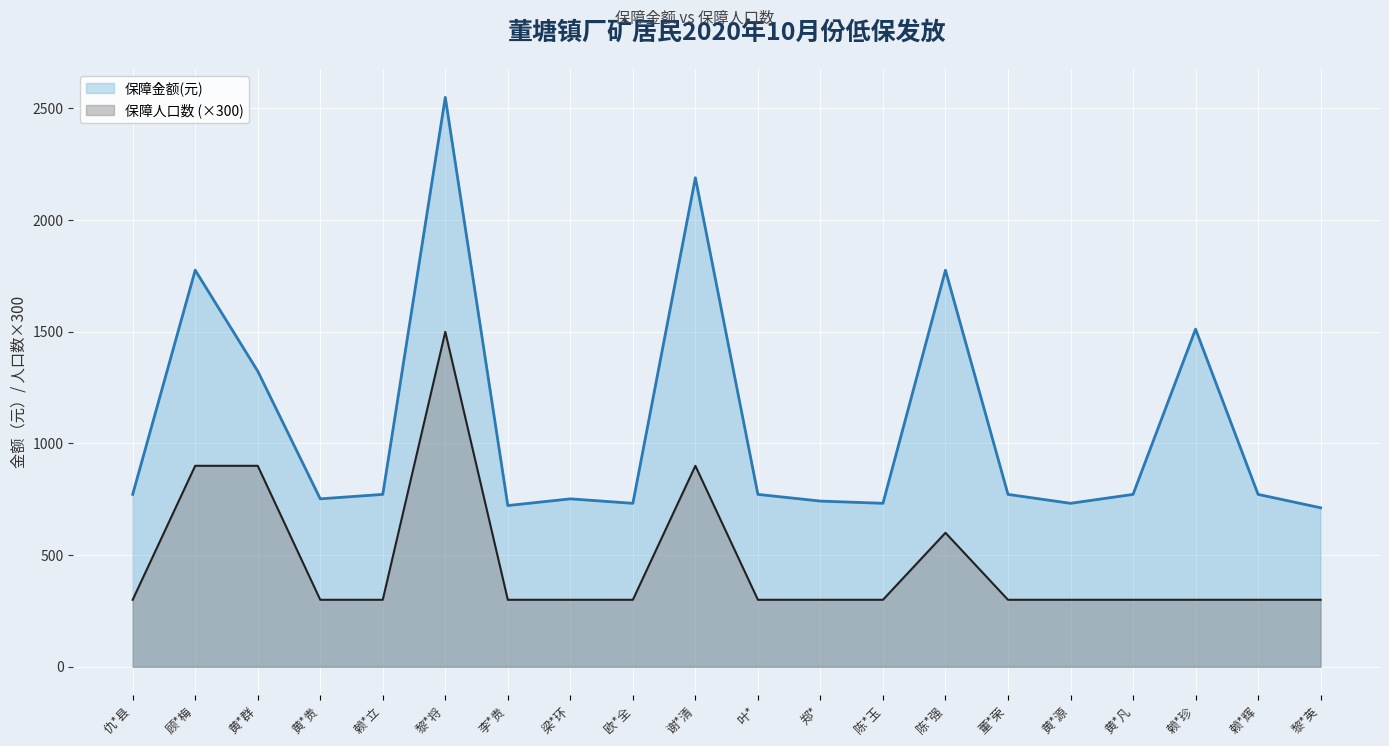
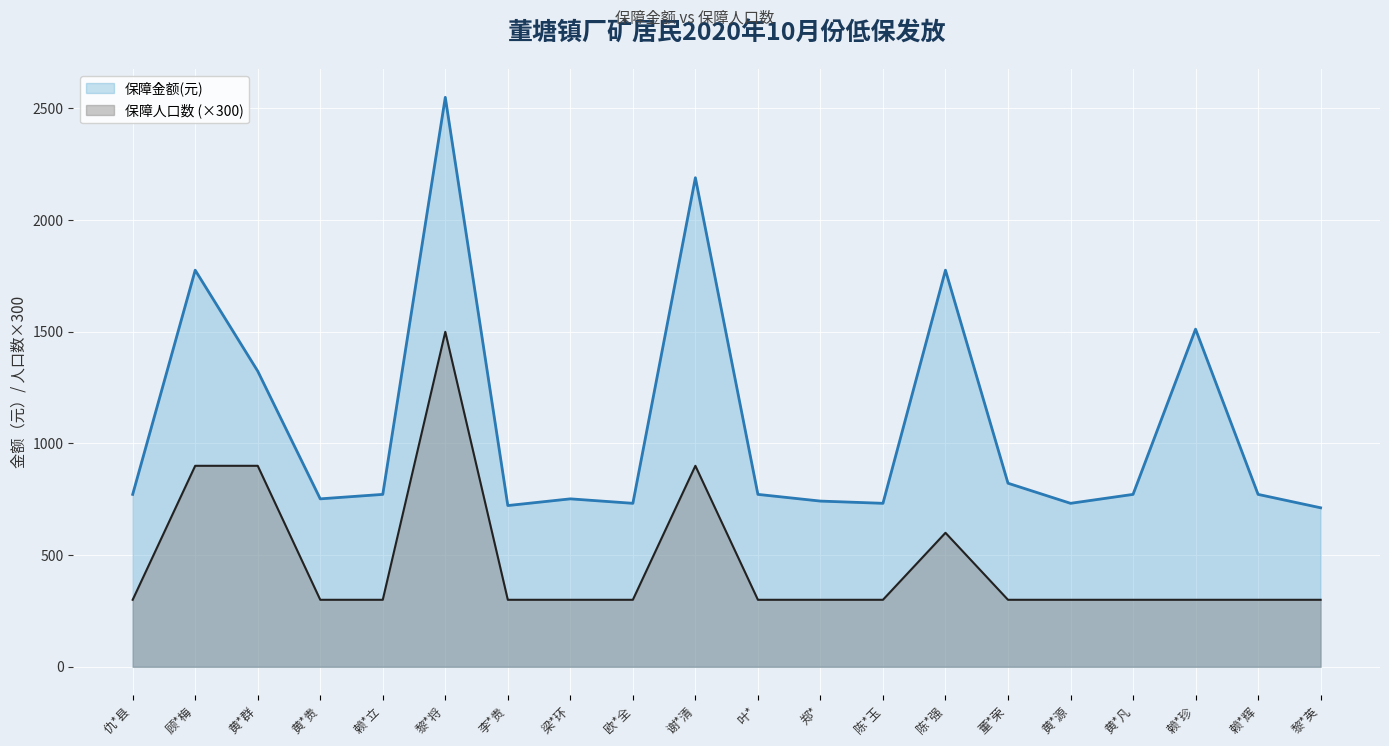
  {
    "保障金额(元)": {
      "仇*县": 770,
      "顾*梅": 1780,
      "黄*群": 1320,
      "黄*贵": 750,
      "赖*立": 770,
      "黎*将": 2550,
      "李*贵": 720,
      "梁*环": 750,
      "欧*全": 730,
      "谢*清": 2190,
      "叶*": 770,
      "郑*": 740,
      "陈*玉": 730,
      "陈*强": 1780,
-     "董*荣": 770,
+     "董*荣": 820,
      "黄*源": 730,
      "黄*凡": 770,
      "赖*珍": 1510,
      "赖*辉": 770,
      "黎*英": 710
    },
    "保障人口数 (×300)": {
      "仇*县": 300,
      "顾*梅": 900,
      "黄*群": 900,
      "黄*贵": 300,
      "赖*立": 300,
      "黎*将": 1500,
      "李*贵": 300,
      "梁*环": 300,
      "欧*全": 300,
      "谢*清": 900,
      "叶*": 300,
      "郑*": 300,
      "陈*玉": 300,
      "陈*强": 600,
      "董*荣": 300,
      "黄*源": 300,
      "黄*凡": 300,
      "赖*珍": 300,
      "赖*辉": 300,
      "黎*英": 300
    }
  }
